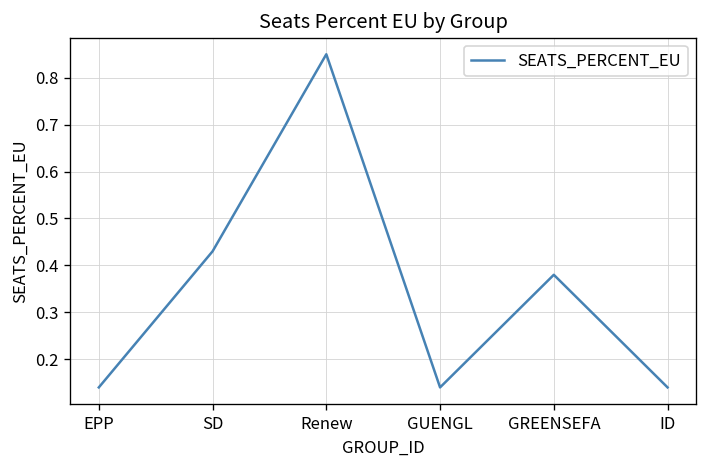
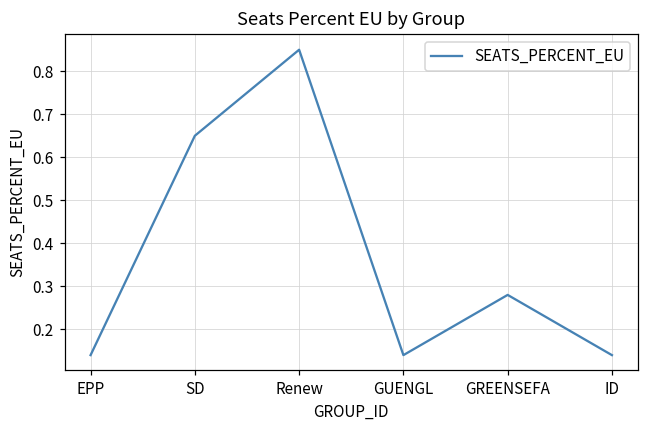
  {
    "EPP": 0.14,
-   "SD": 0.43,
+   "SD": 0.65,
    "Renew": 0.85,
    "GUENGL": 0.14,
-   "GREENSEFA": 0.38,
+   "GREENSEFA": 0.28,
    "ID": 0.14
  }
